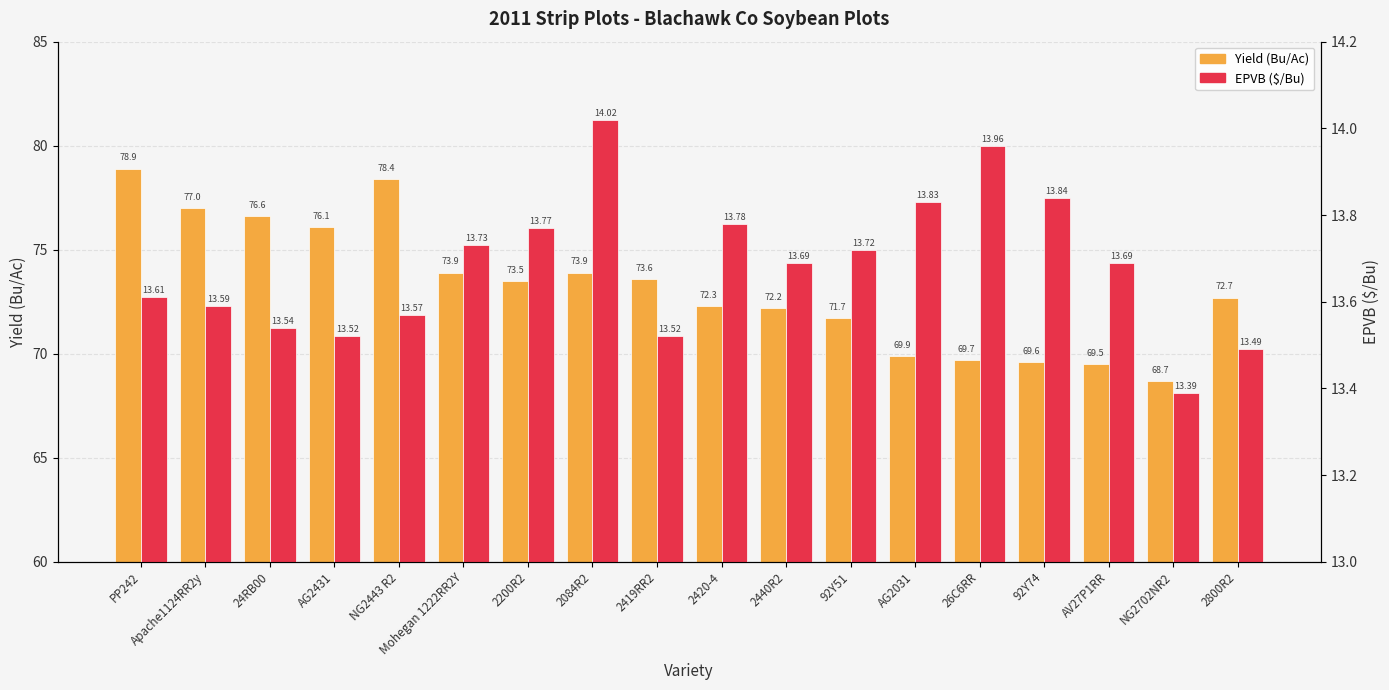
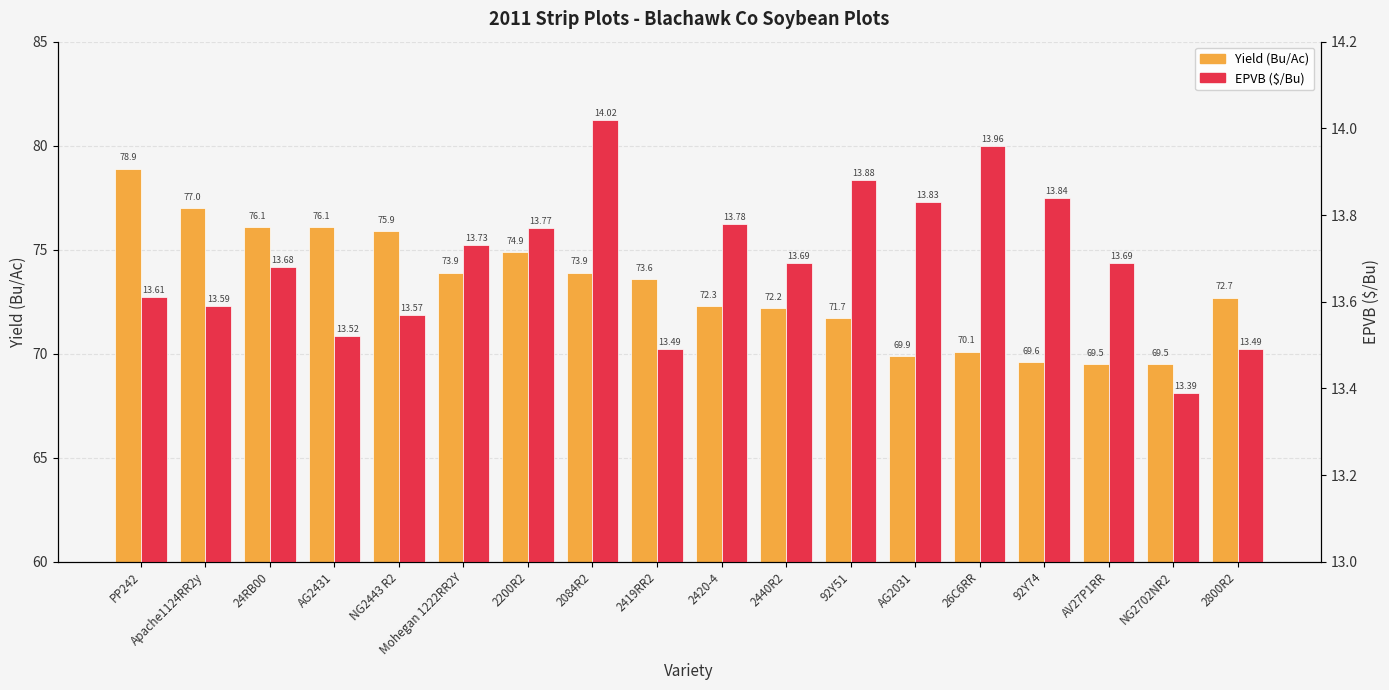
  {
    "Yield (Bu/Ac)": {
      "PP242": 78.9,
      "Apache1124RR2y": 77.0,
-     "24RB00": 76.6,
+     "24RB00": 76.1,
      "AG2431": 76.1,
-     "NG2443 R2": 78.4,
+     "NG2443 R2": 75.9,
      "Mohegan 1222RR2Y": 73.9,
-     "2200R2": 73.5,
+     "2200R2": 74.9,
      "2084R2": 73.9,
      "2419RR2": 73.6,
      "2420-4": 72.3,
      "2440R2": 72.2,
      "92Y51": 71.7,
      "AG2031": 69.9,
-     "26C6RR": 69.7,
+     "26C6RR": 70.1,
      "92Y74": 69.6,
      "AV27P1RR": 69.5,
-     "NG2702NR2": 68.7,
+     "NG2702NR2": 69.5,
      "2800R2": 72.7
    },
    "EPVB ($/Bu)": {
      "PP242": 13.61,
      "Apache1124RR2y": 13.59,
-     "24RB00": 13.54,
+     "24RB00": 13.68,
      "AG2431": 13.52,
      "NG2443 R2": 13.57,
      "Mohegan 1222RR2Y": 13.73,
      "2200R2": 13.77,
      "2084R2": 14.02,
-     "2419RR2": 13.52,
+     "2419RR2": 13.49,
      "2420-4": 13.78,
      "2440R2": 13.69,
-     "92Y51": 13.72,
+     "92Y51": 13.88,
      "AG2031": 13.83,
      "26C6RR": 13.96,
      "92Y74": 13.84,
      "AV27P1RR": 13.69,
      "NG2702NR2": 13.39,
      "2800R2": 13.49
    }
  }
